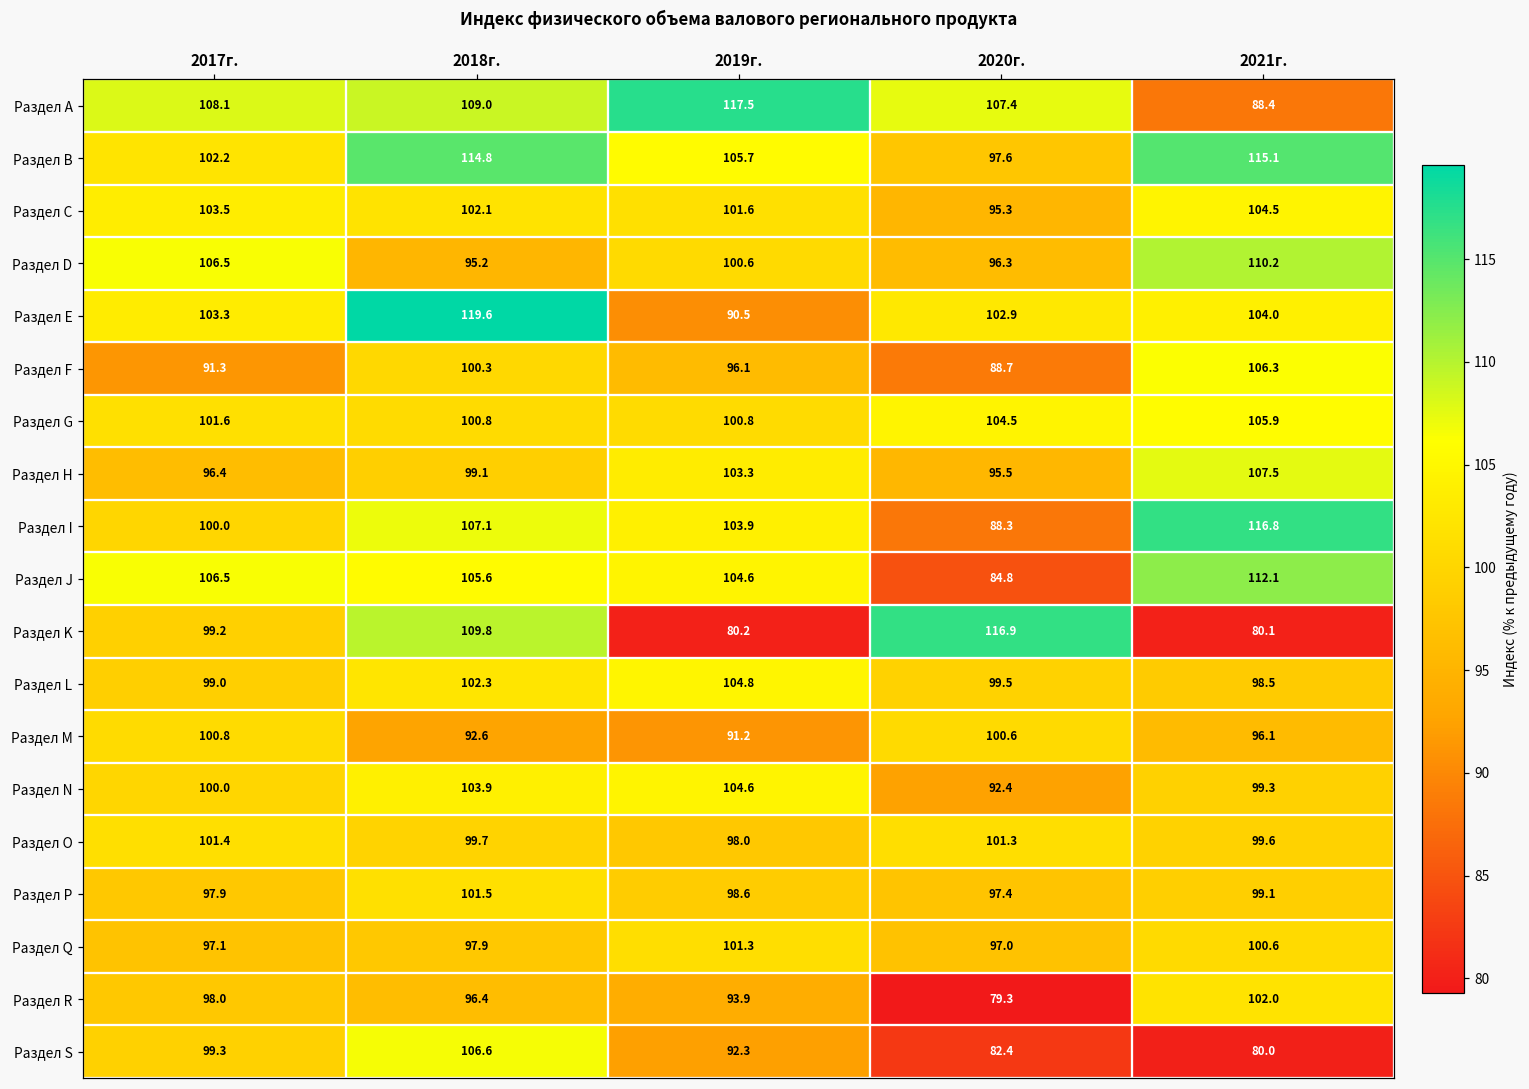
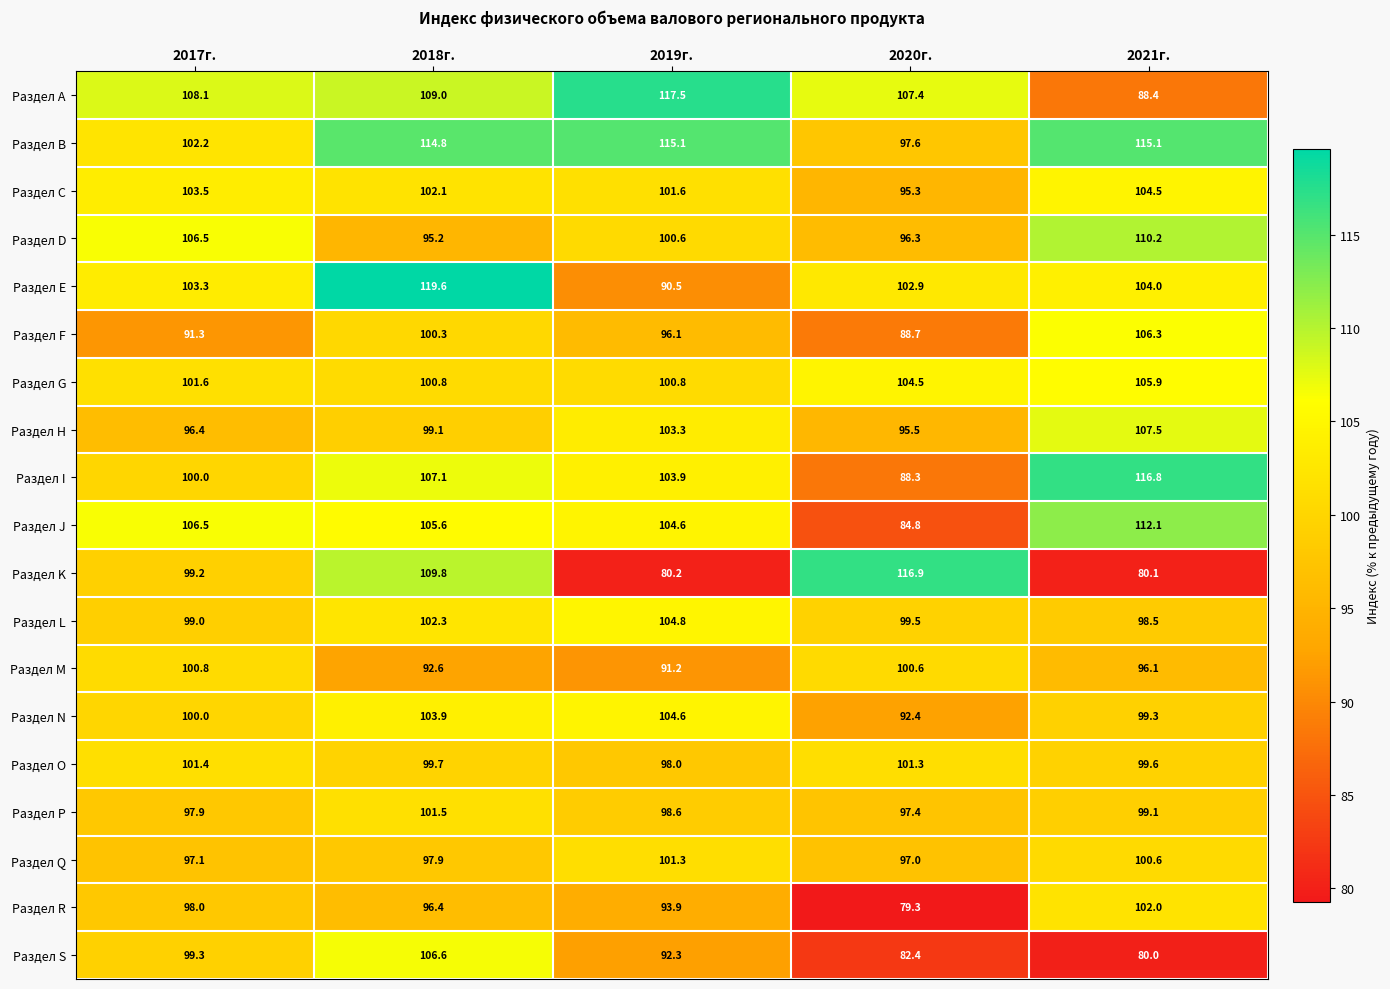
  {
    "Раздел A": {
      "2017г.": 108.1,
      "2018г.": 109.0,
      "2019г.": 117.5,
      "2020г.": 107.4,
      "2021г.": 88.4
    },
    "Раздел B": {
      "2017г.": 102.2,
      "2018г.": 114.8,
-     "2019г.": 105.7,
+     "2019г.": 115.1,
      "2020г.": 97.6,
      "2021г.": 115.1
    },
    "Раздел C": {
      "2017г.": 103.5,
      "2018г.": 102.1,
      "2019г.": 101.6,
      "2020г.": 95.3,
      "2021г.": 104.5
    },
    "Раздел D": {
      "2017г.": 106.5,
      "2018г.": 95.2,
      "2019г.": 100.6,
      "2020г.": 96.3,
      "2021г.": 110.2
    },
    "Раздел E": {
      "2017г.": 103.3,
      "2018г.": 119.6,
      "2019г.": 90.5,
      "2020г.": 102.9,
      "2021г.": 104.0
    },
    "Раздел F": {
      "2017г.": 91.3,
      "2018г.": 100.3,
      "2019г.": 96.1,
      "2020г.": 88.7,
      "2021г.": 106.3
    },
    "Раздел G": {
      "2017г.": 101.6,
      "2018г.": 100.8,
      "2019г.": 100.8,
      "2020г.": 104.5,
      "2021г.": 105.9
    },
    "Раздел H": {
      "2017г.": 96.4,
      "2018г.": 99.1,
      "2019г.": 103.3,
      "2020г.": 95.5,
      "2021г.": 107.5
    },
    "Раздел I": {
      "2017г.": 100.0,
      "2018г.": 107.1,
      "2019г.": 103.9,
      "2020г.": 88.3,
      "2021г.": 116.8
    },
    "Раздел J": {
      "2017г.": 106.5,
      "2018г.": 105.6,
      "2019г.": 104.6,
      "2020г.": 84.8,
      "2021г.": 112.1
    },
    "Раздел K": {
      "2017г.": 99.2,
      "2018г.": 109.8,
      "2019г.": 80.2,
      "2020г.": 116.9,
      "2021г.": 80.1
    },
    "Раздел L": {
      "2017г.": 99.0,
      "2018г.": 102.3,
      "2019г.": 104.8,
      "2020г.": 99.5,
      "2021г.": 98.5
    },
    "Раздел M": {
      "2017г.": 100.8,
      "2018г.": 92.6,
      "2019г.": 91.2,
      "2020г.": 100.6,
      "2021г.": 96.1
    },
    "Раздел N": {
      "2017г.": 100.0,
      "2018г.": 103.9,
      "2019г.": 104.6,
      "2020г.": 92.4,
      "2021г.": 99.3
    },
    "Раздел O": {
      "2017г.": 101.4,
      "2018г.": 99.7,
      "2019г.": 98.0,
      "2020г.": 101.3,
      "2021г.": 99.6
    },
    "Раздел P": {
      "2017г.": 97.9,
      "2018г.": 101.5,
      "2019г.": 98.6,
      "2020г.": 97.4,
      "2021г.": 99.1
    },
    "Раздел Q": {
      "2017г.": 97.1,
      "2018г.": 97.9,
      "2019г.": 101.3,
      "2020г.": 97.0,
      "2021г.": 100.6
    },
    "Раздел R": {
      "2017г.": 98.0,
      "2018г.": 96.4,
      "2019г.": 93.9,
      "2020г.": 79.3,
      "2021г.": 102.0
    },
    "Раздел S": {
      "2017г.": 99.3,
      "2018г.": 106.6,
      "2019г.": 92.3,
      "2020г.": 82.4,
      "2021г.": 80.0
    }
  }
